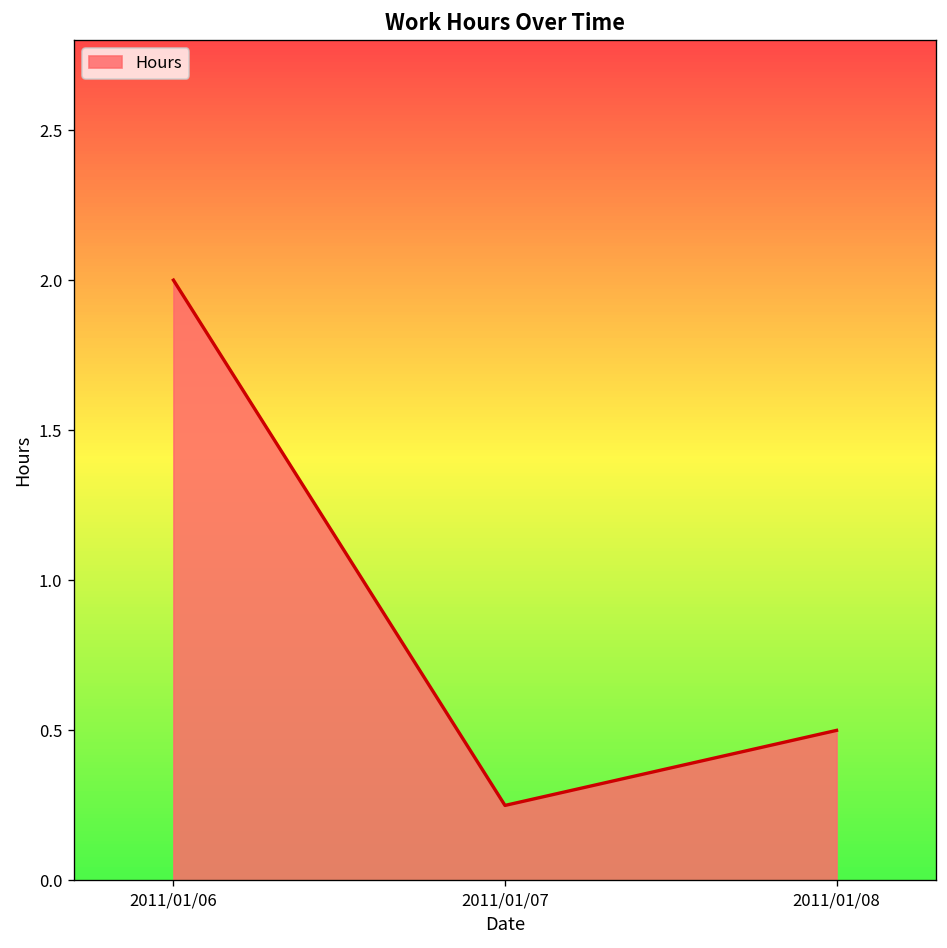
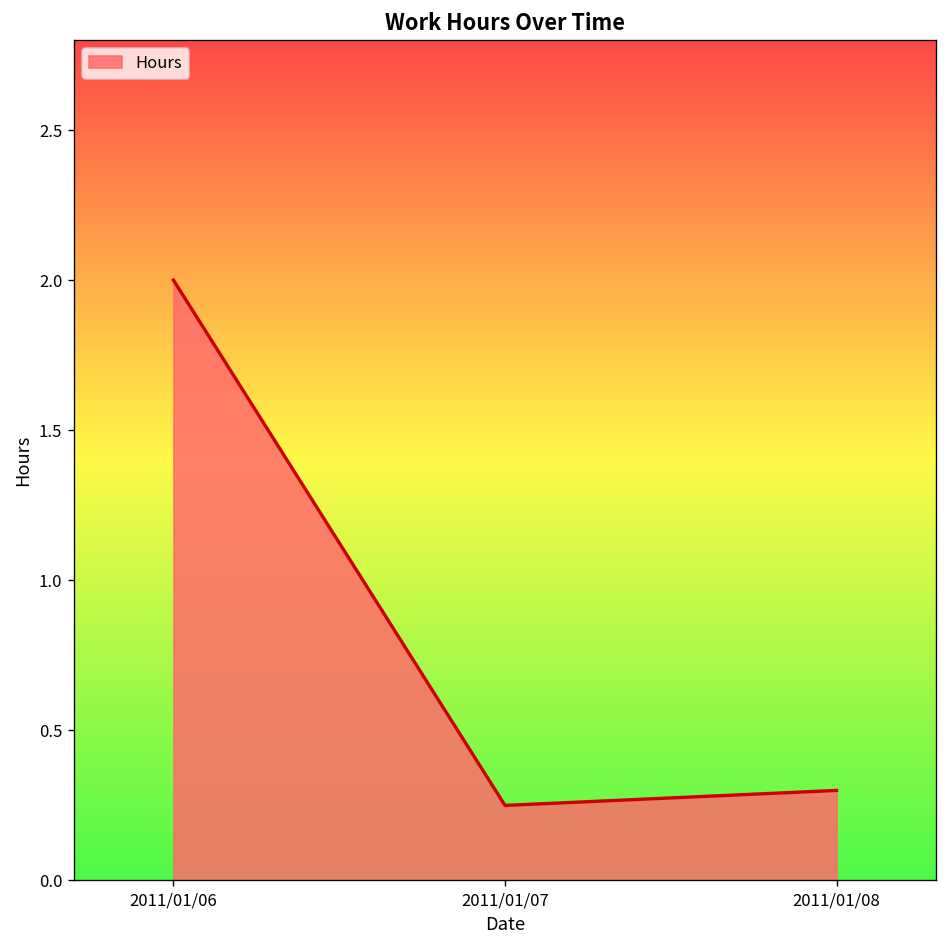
  {
    "2011/01/06": 2.0,
    "2011/01/07": 0.25,
-   "2011/01/08": 0.5
+   "2011/01/08": 0.3
  }
